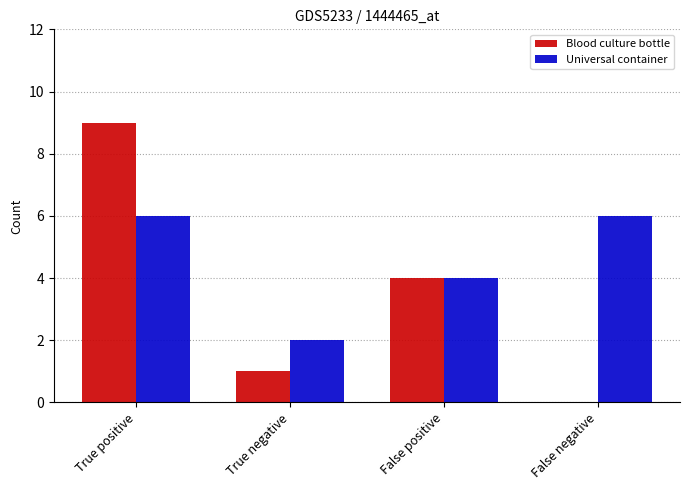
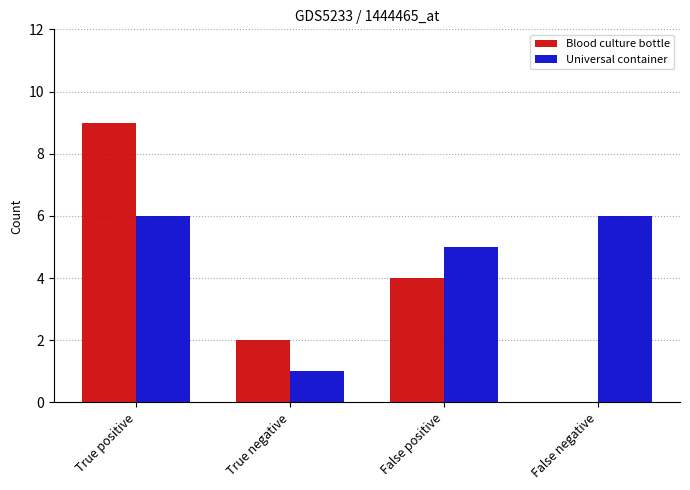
  {
    "Blood culture bottle": {
      "True positive": 9,
-     "True negative": 1,
+     "True negative": 2,
      "False positive": 4,
      "False negative": 0
    },
    "Universal container": {
      "True positive": 6,
-     "True negative": 2,
-     "False positive": 4,
+     "True negative": 1,
+     "False positive": 5,
      "False negative": 6
    }
  }
